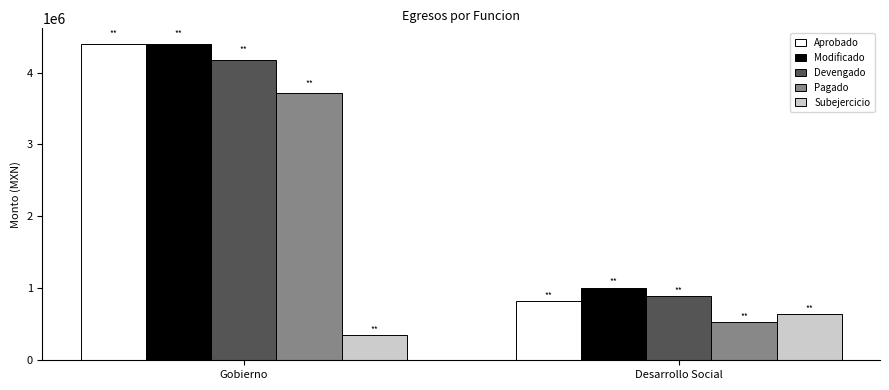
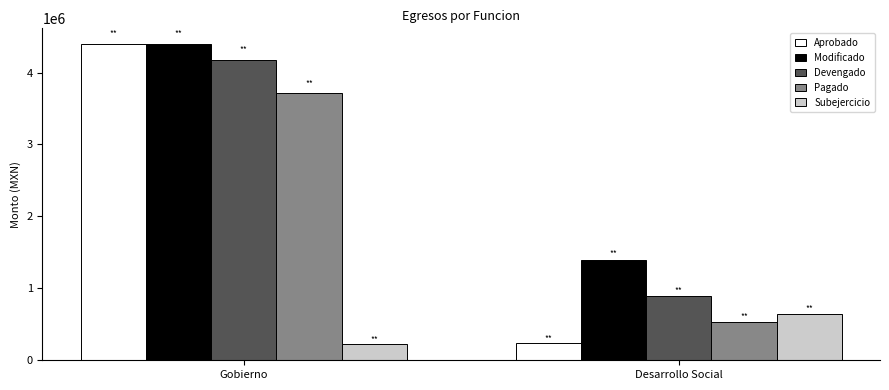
  {
    "Aprobado": {
      "Gobierno": 4400000,
-     "Desarrollo Social": 800000
+     "Desarrollo Social": 200000
    },
    "Modificado": {
      "Gobierno": 4400000,
-     "Desarrollo Social": 1000000
+     "Desarrollo Social": 1400000
    },
    "Devengado": {
      "Gobierno": 4200000,
      "Desarrollo Social": 900000
    },
    "Pagado": {
      "Gobierno": 3700000,
      "Desarrollo Social": 500000
    },
    "Subejercicio": {
-     "Gobierno": 400000,
+     "Gobierno": 200000,
      "Desarrollo Social": 600000
    }
  }
